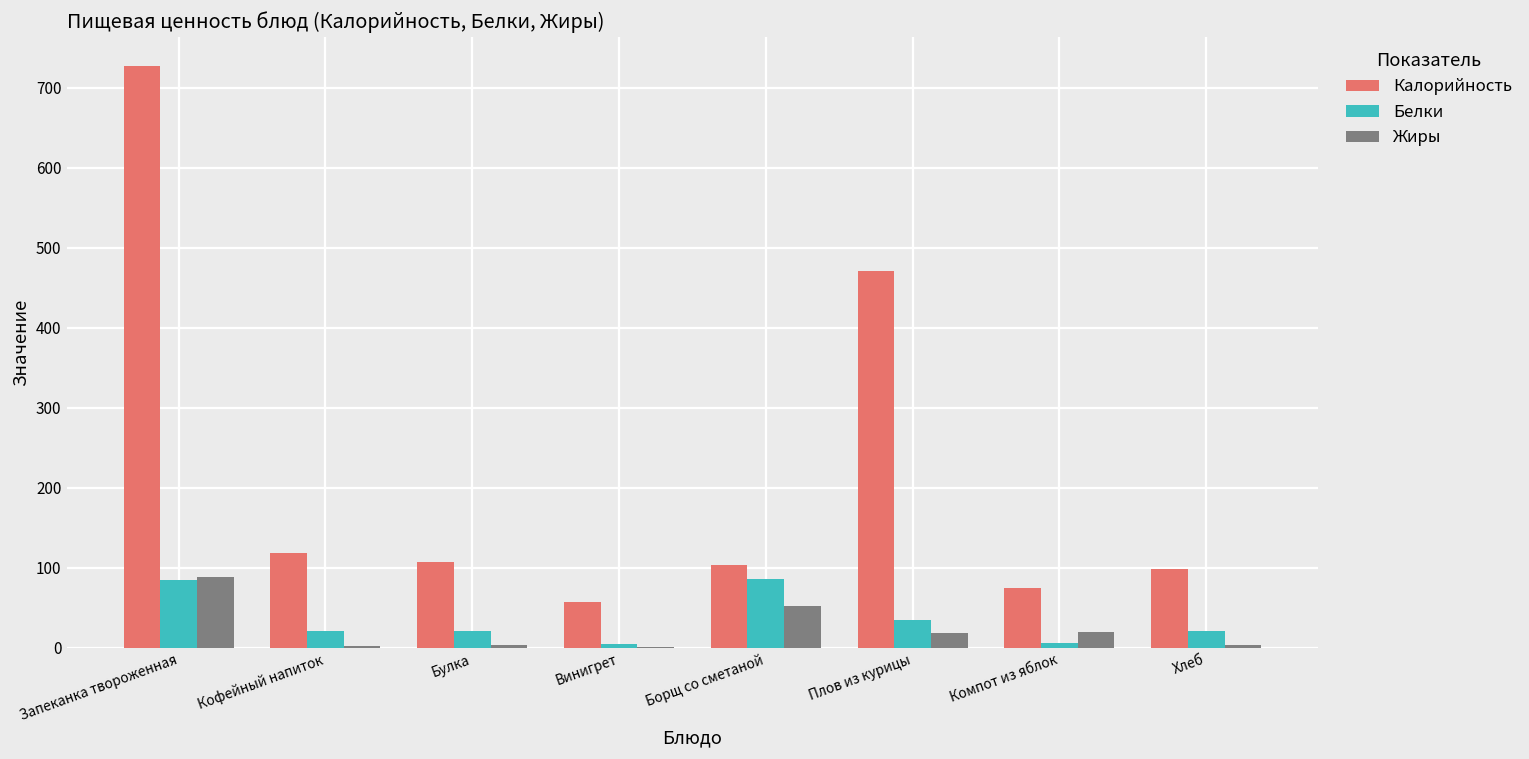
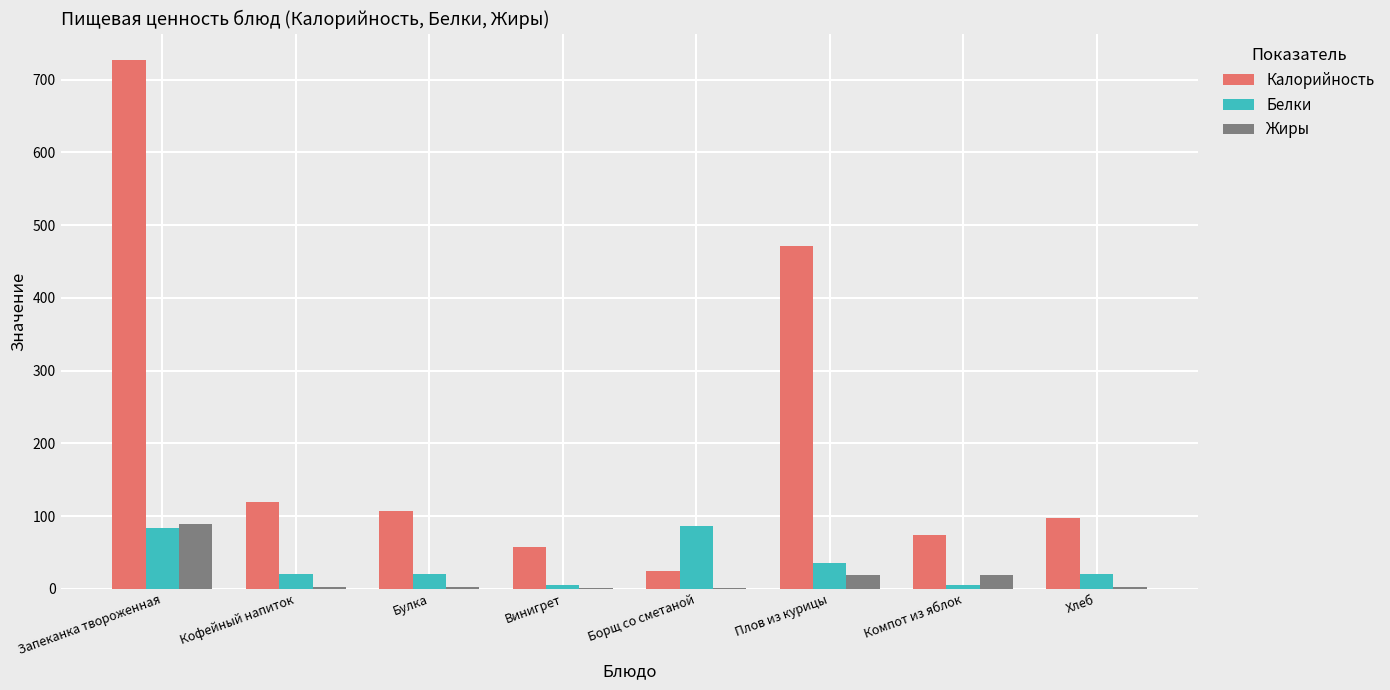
  {
    "Калорийность": {
      "Запеканка твороженная": 730,
      "Кофейный напиток": 120,
      "Булка": 110,
      "Винигрет": 60,
-     "Борщ со сметаной": 100,
+     "Борщ со сметаной": 20,
      "Плов из курицы": 470,
      "Компот из яблок": 70,
      "Хлеб": 100
    },
    "Белки": {
      "Запеканка твороженная": 80,
      "Кофейный напиток": 20,
      "Булка": 20,
      "Винигрет": 10,
      "Борщ со сметаной": 90,
      "Плов из курицы": 40,
      "Компот из яблок": 10,
      "Хлеб": 20
    },
    "Жиры": {
      "Запеканка твороженная": 90,
-     "Борщ со сметаной": 50,
+     "Борщ со сметаной": 0,
      "Плов из курицы": 20,
      "Компот из яблок": 20
    }
  }
